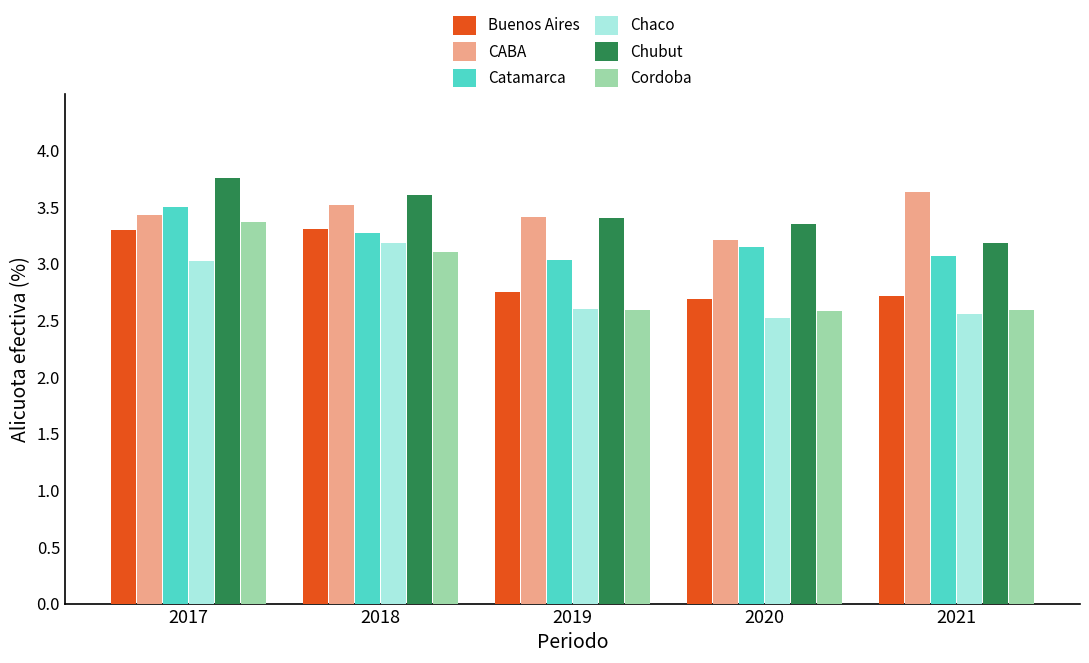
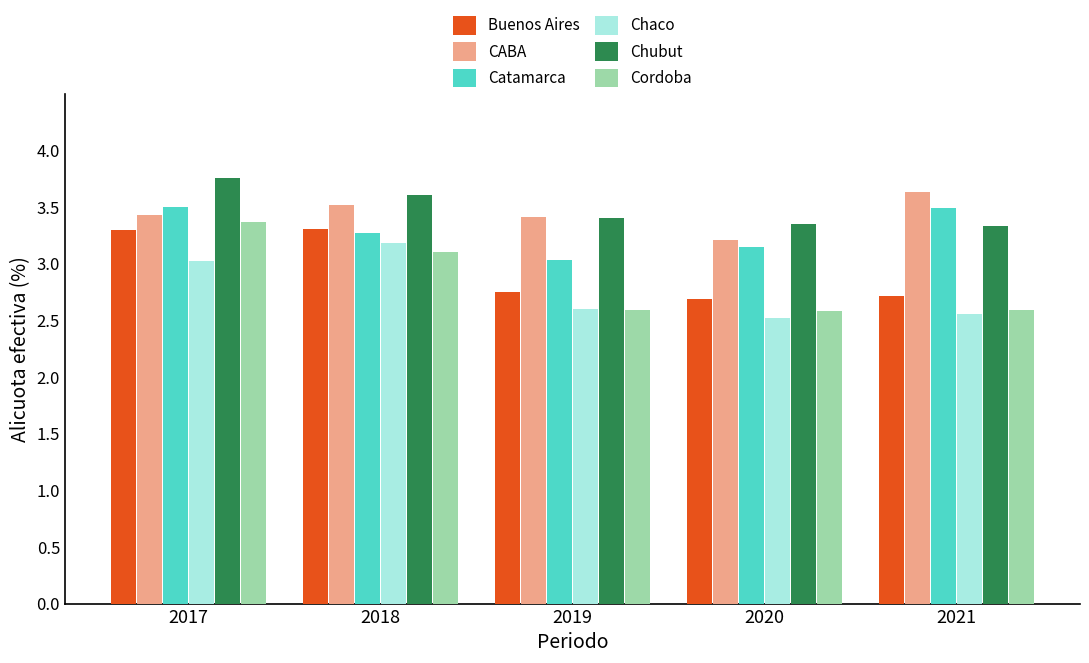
  {
    "Buenos Aires": {
      "2017": 3.30,
      "2018": 3.30,
      "2019": 2.75,
      "2020": 2.69,
      "2021": 2.71
    },
    "CABA": {
      "2017": 3.43,
      "2018": 3.52,
      "2019": 3.41,
      "2020": 3.21,
      "2021": 3.63
    },
    "Catamarca": {
      "2017": 3.51,
      "2018": 3.27,
      "2019": 3.04,
      "2020": 3.15,
-     "2021": 3.07
+     "2021": 3.49
    },
    "Chaco": {
      "2017": 3.02,
      "2018": 3.19,
      "2019": 2.60,
      "2020": 2.52,
      "2021": 2.56
    },
    "Chubut": {
      "2017": 3.76,
      "2018": 3.60,
      "2019": 3.40,
      "2020": 3.35,
-     "2021": 3.19
+     "2021": 3.34
    },
    "Cordoba": {
      "2017": 3.37,
      "2018": 3.11,
      "2019": 2.59,
      "2020": 2.58,
      "2021": 2.59
    }
  }
